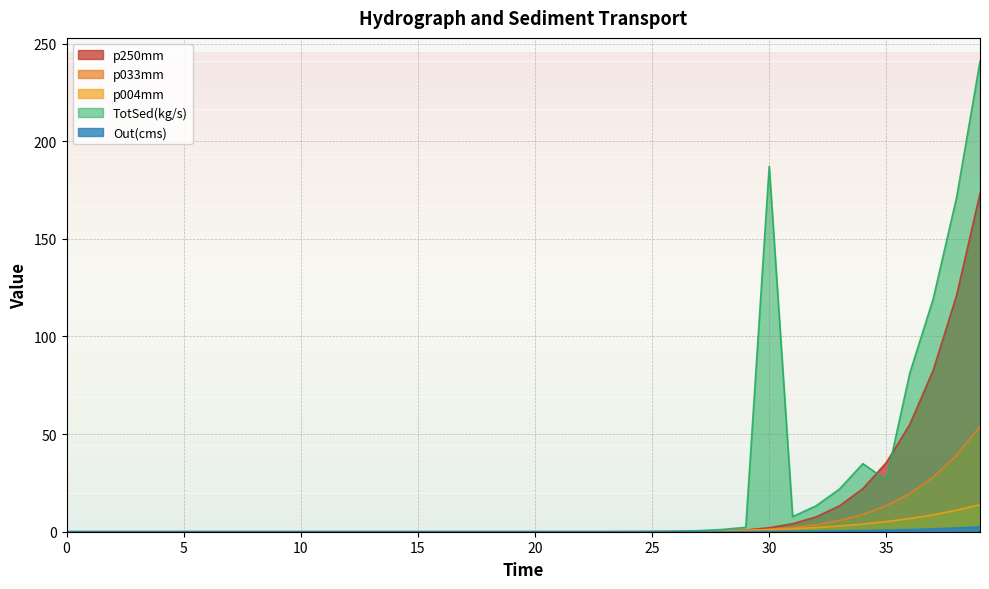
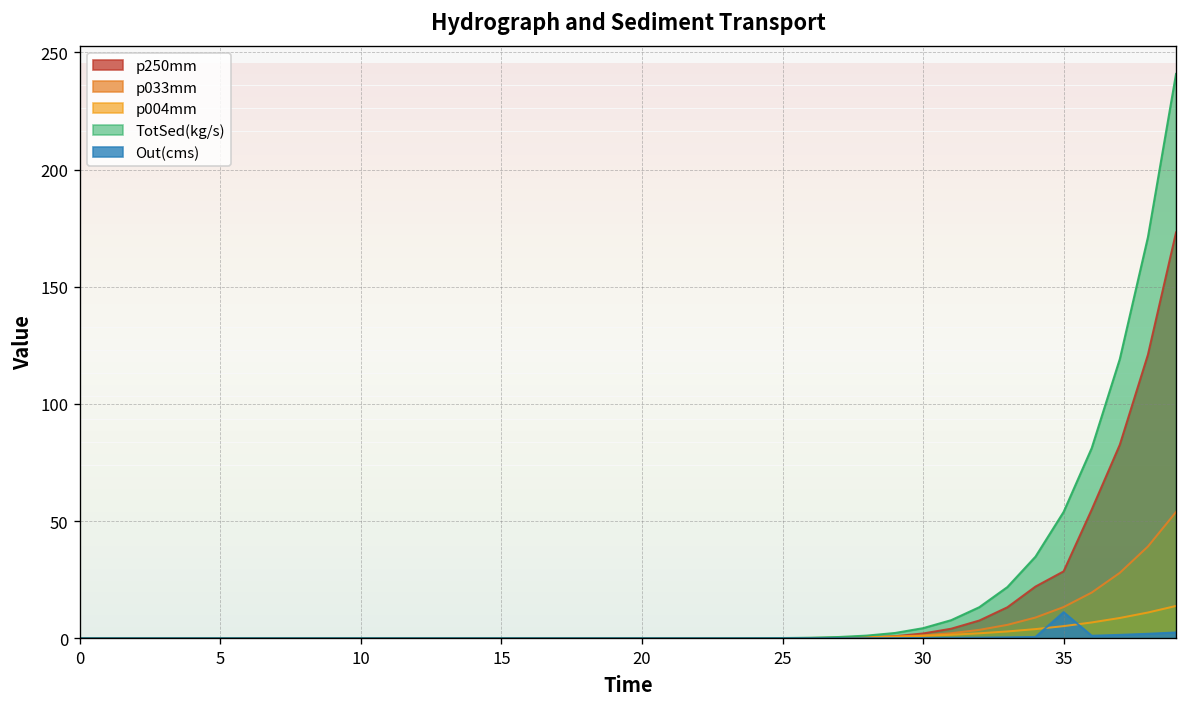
  {
    "p250mm": {
-     "35": 35
+     "35": 29
    },
    "TotSed(kg/s)": {
-     "30": 187,
-     "35": 26
+     "30": 4,
+     "35": 54
    },
    "Out(cms)": {
-     "35": 1
+     "35": 11
    }
  }
